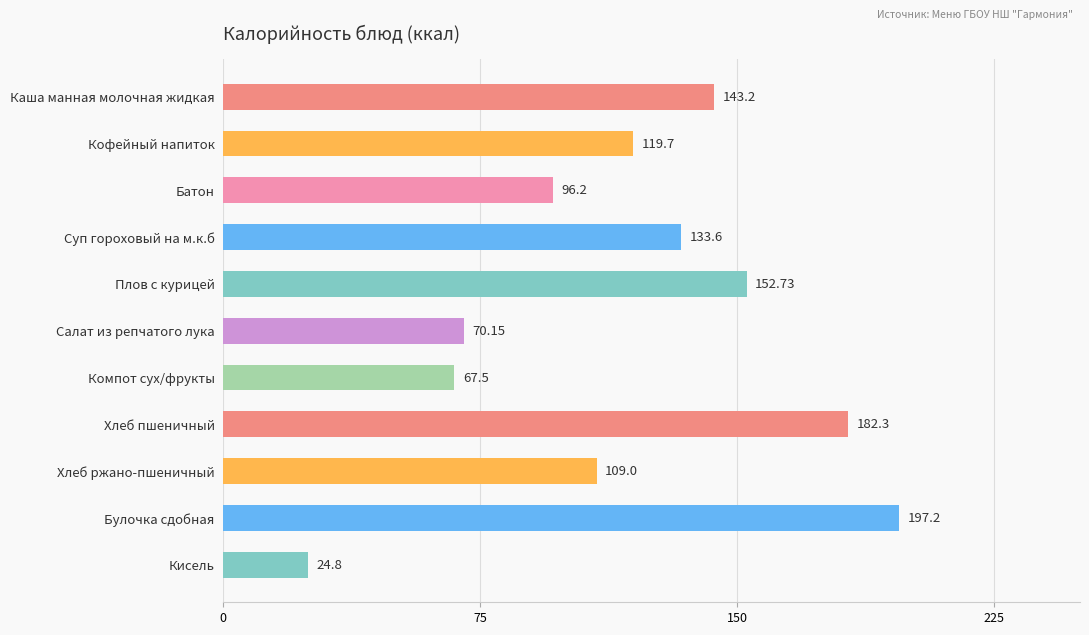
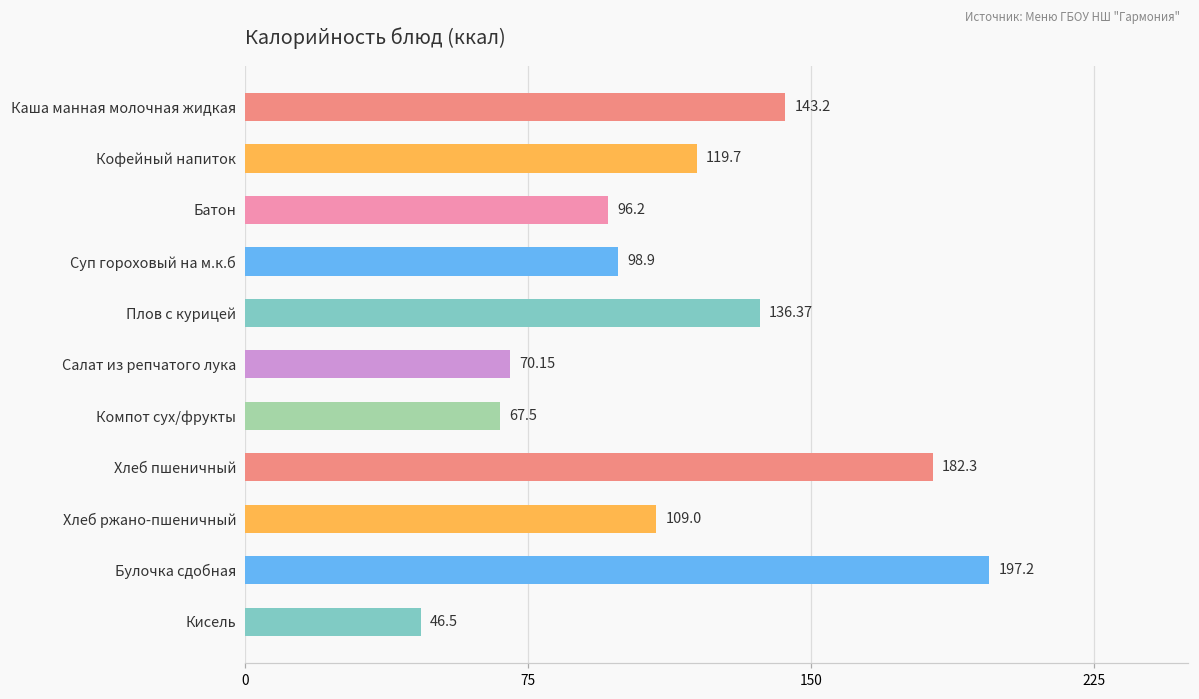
  {
    "Каша манная молочная жидкая": 143.2,
    "Кофейный напиток": 119.7,
    "Батон": 96.2,
-   "Суп гороховый на м.к.б": 133.6,
-   "Плов с курицей": 152.73,
+   "Суп гороховый на м.к.б": 98.9,
+   "Плов с курицей": 136.37,
    "Салат из репчатого лука": 70.15,
    "Компот сух/фрукты": 67.5,
    "Хлеб пшеничный": 182.3,
    "Хлеб ржано-пшеничный": 109.0,
    "Булочка сдобная": 197.2,
-   "Кисель": 24.8
+   "Кисель": 46.5
  }
